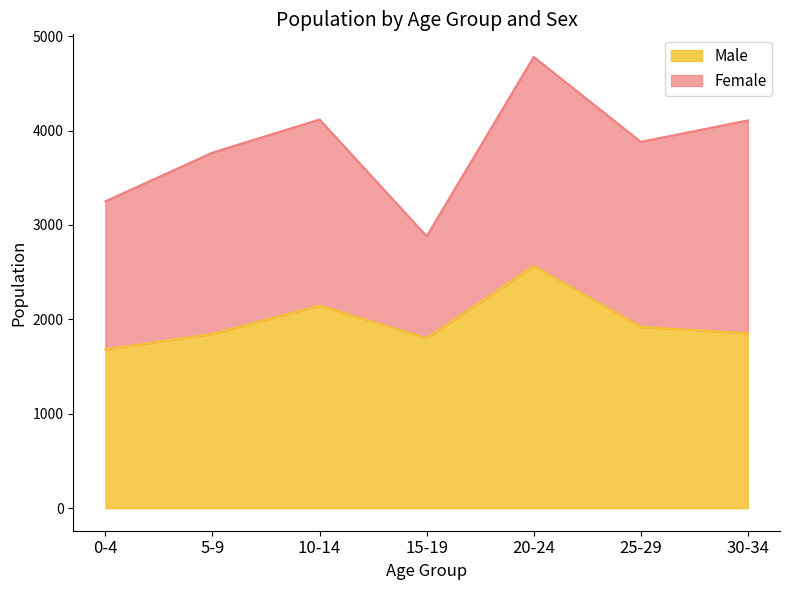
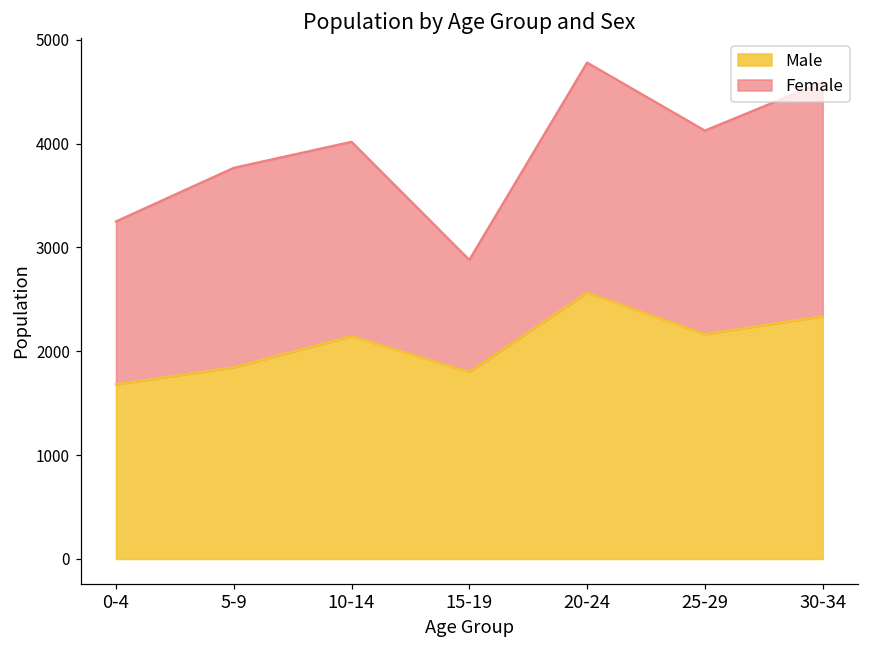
  {
    "Male": {
      "0-4": 1700,
      "5-9": 1800,
      "10-14": 2100,
      "15-19": 1800,
      "20-24": 2600,
-     "25-29": 1900,
-     "30-34": 1900
+     "25-29": 2200,
+     "30-34": 2300
    },
    "Female": {
      "0-4": 1600,
      "5-9": 1900,
-     "10-14": 2000,
+     "10-14": 1900,
      "15-19": 1100,
      "20-24": 2200,
      "25-29": 2000
    }
  }
